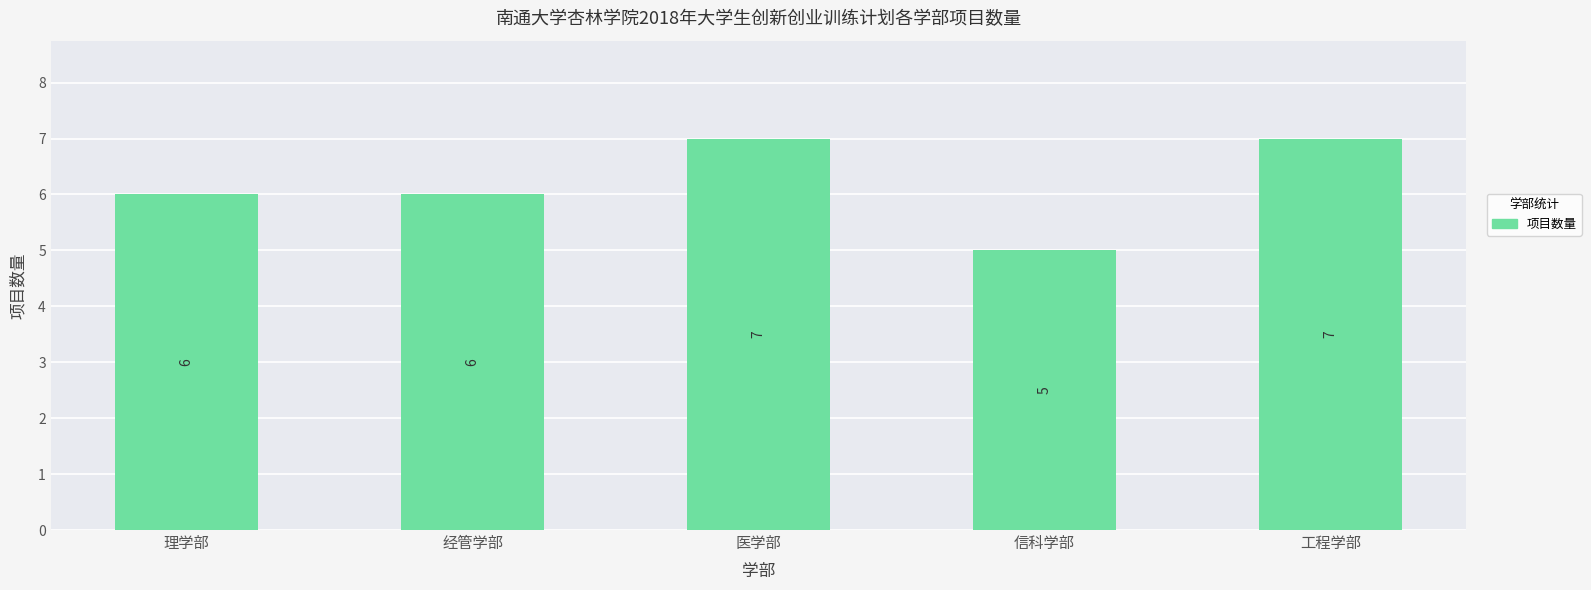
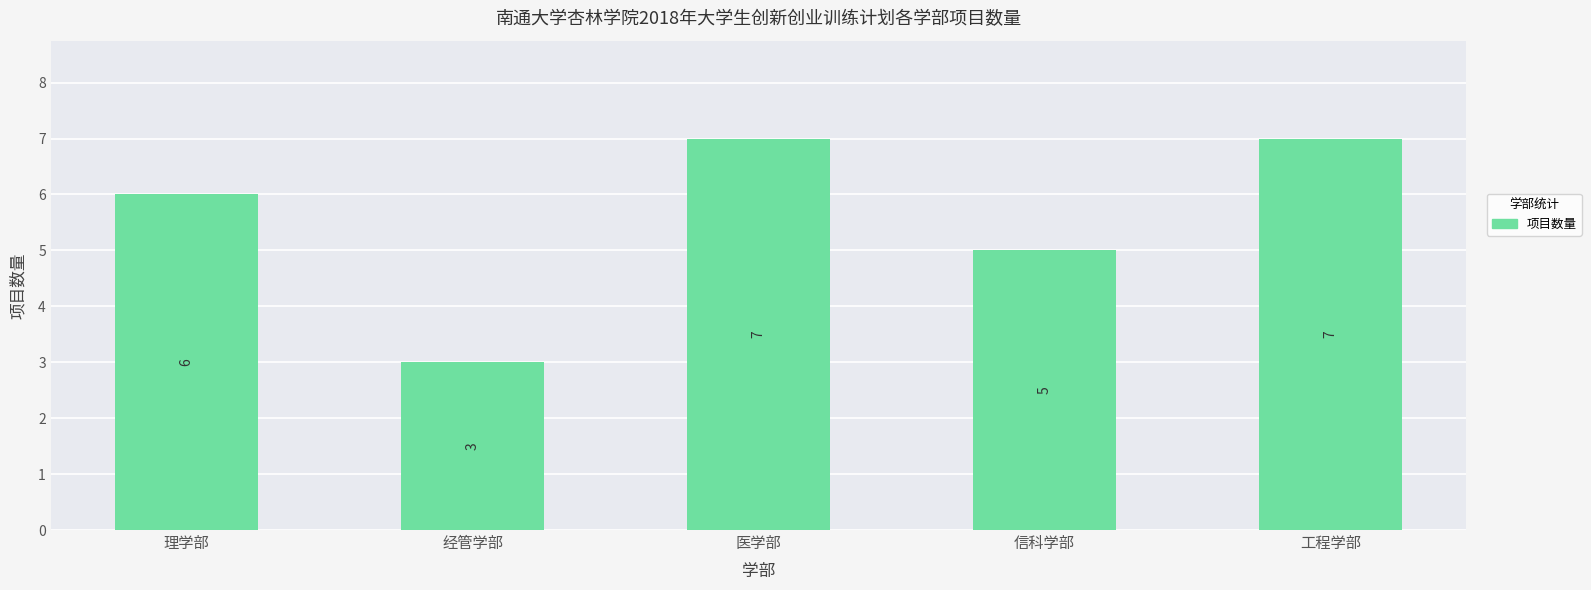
  {
    "理学部": 6,
-   "经管学部": 6,
+   "经管学部": 3,
    "医学部": 7,
    "信科学部": 5,
    "工程学部": 7
  }
